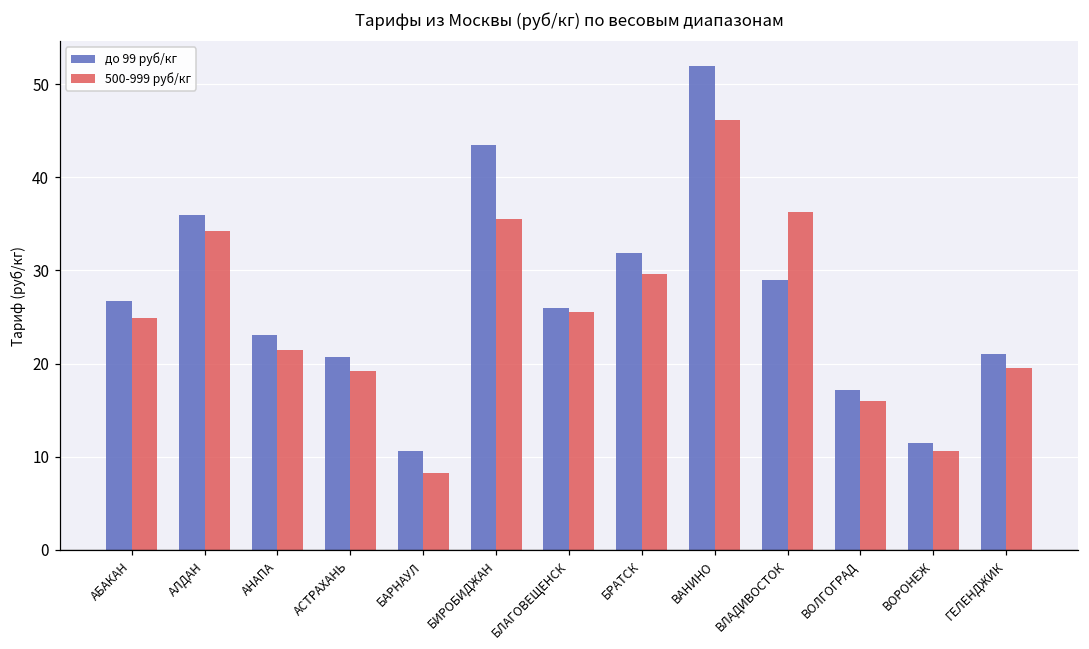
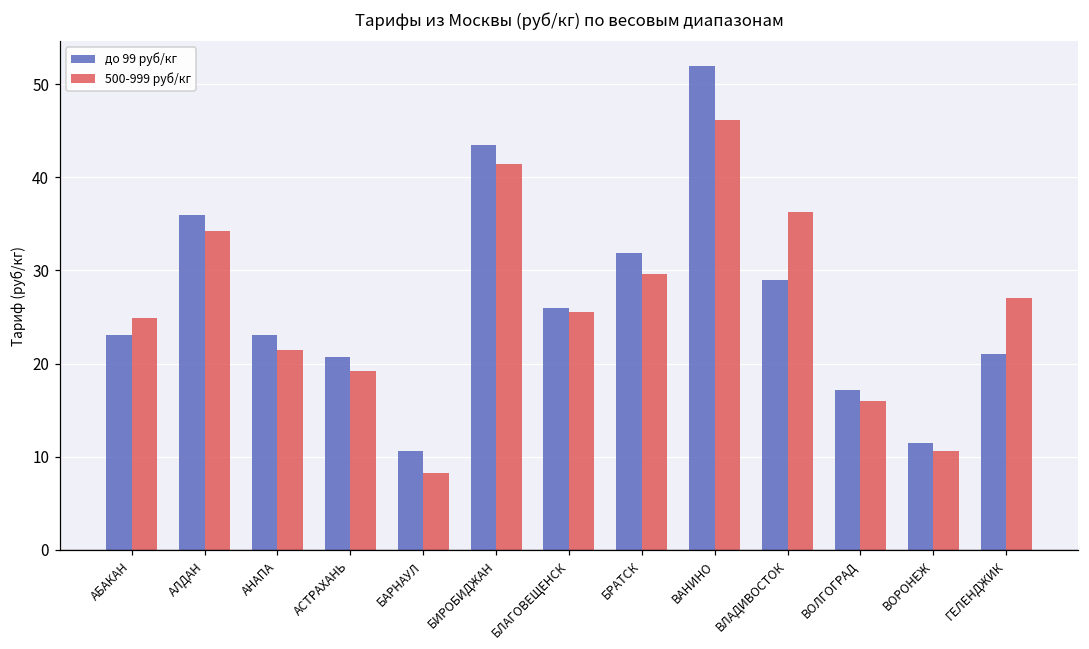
  {
    "до 99 руб/кг": {
-     "АБАКАН": 27,
+     "АБАКАН": 23,
      "АЛДАН": 36,
      "АНАПА": 23,
      "АСТРАХАНЬ": 21,
      "БАРНАУЛ": 11,
      "БИРОБИДЖАН": 44,
      "БЛАГОВЕЩЕНСК": 26,
      "БРАТСК": 32,
      "ВАНИНО": 52,
      "ВЛАДИВОСТОК": 29,
      "ВОЛГОГРАД": 17,
      "ВОРОНЕЖ": 12,
      "ГЕЛЕНДЖИК": 21
    },
    "500-999 руб/кг": {
      "АБАКАН": 25,
      "АЛДАН": 34,
      "АНАПА": 22,
      "АСТРАХАНЬ": 19,
      "БАРНАУЛ": 8,
-     "БИРОБИДЖАН": 36,
+     "БИРОБИДЖАН": 41,
      "БЛАГОВЕЩЕНСК": 26,
      "БРАТСК": 30,
      "ВАНИНО": 46,
      "ВЛАДИВОСТОК": 36,
      "ВОЛГОГРАД": 16,
      "ВОРОНЕЖ": 11,
-     "ГЕЛЕНДЖИК": 20
+     "ГЕЛЕНДЖИК": 27
    }
  }
